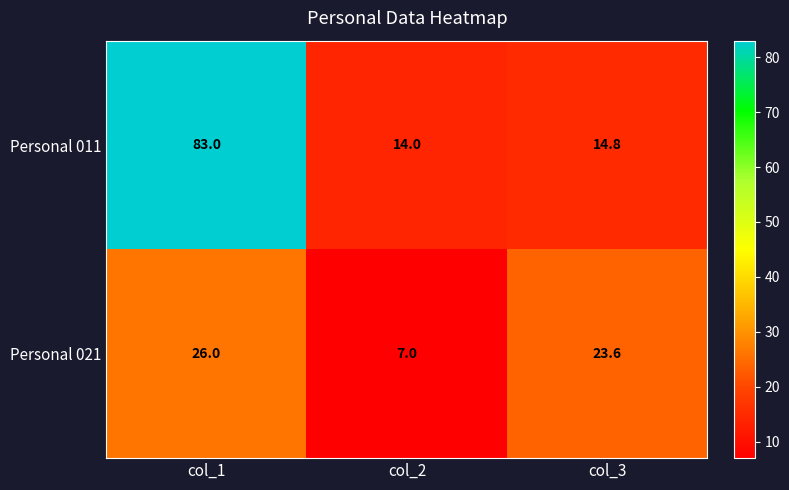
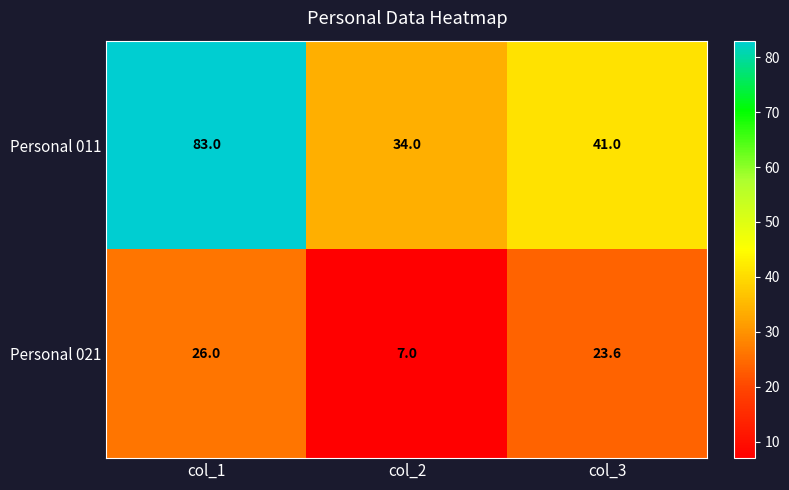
  {
    "Personal 011": {
      "col_1": 83.0,
-     "col_2": 14.0,
-     "col_3": 14.8
+     "col_2": 34.0,
+     "col_3": 41.0
    },
    "Personal 021": {
      "col_1": 26.0,
      "col_2": 7.0,
      "col_3": 23.6
    }
  }
